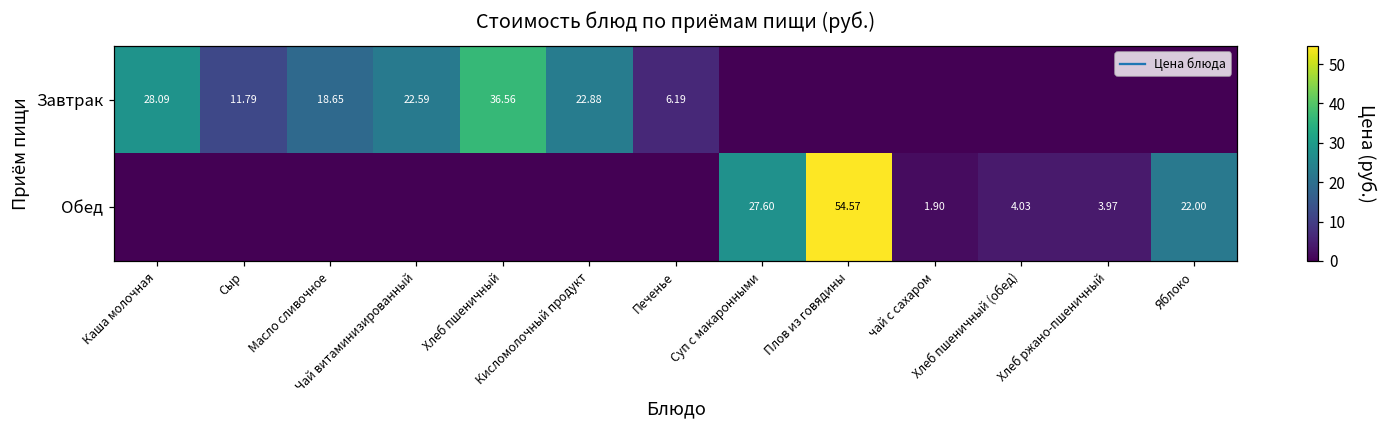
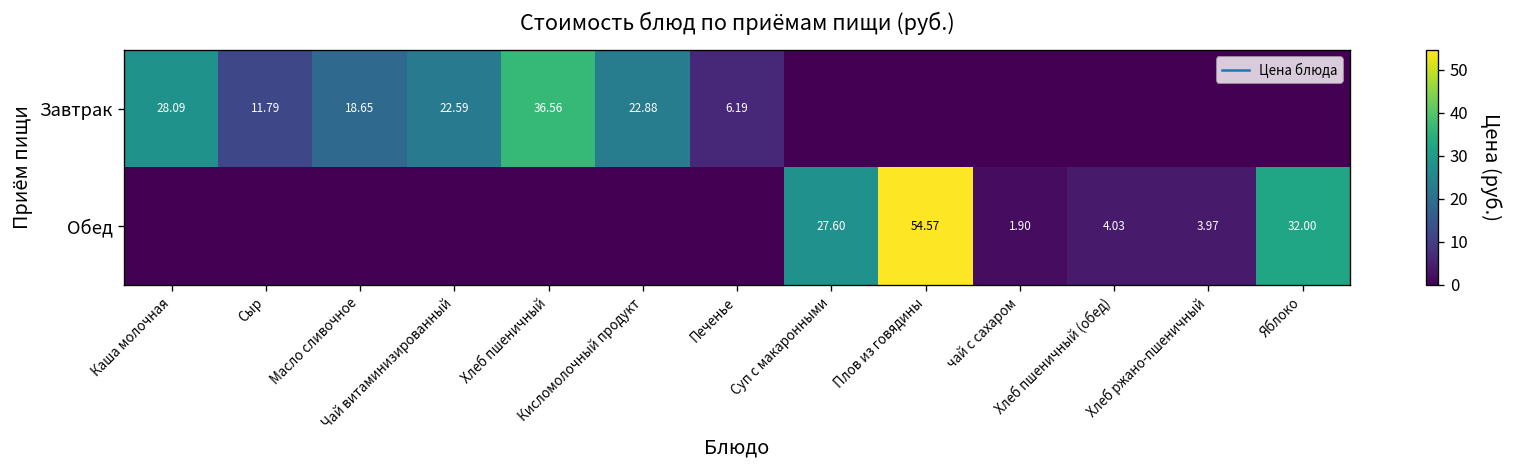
  {
    "Завтрак": {
      "Каша молочная": 28.09,
      "Сыр": 11.79,
      "Масло сливочное": 18.65,
      "Чай витаминизированный": 22.59,
      "Хлеб пшеничный": 36.56,
      "Кисломолочный продукт": 22.88,
      "Печенье": 6.19
    },
    "Обед": {
      "Суп с макаронными": 27.60,
      "Плов из говядины": 54.57,
      "чай с сахаром": 1.90,
      "Хлеб пшеничный (обед)": 4.03,
      "Хлеб ржано-пшеничный": 3.97,
-     "Яблоко": 22.00
+     "Яблоко": 32.00
    }
  }
